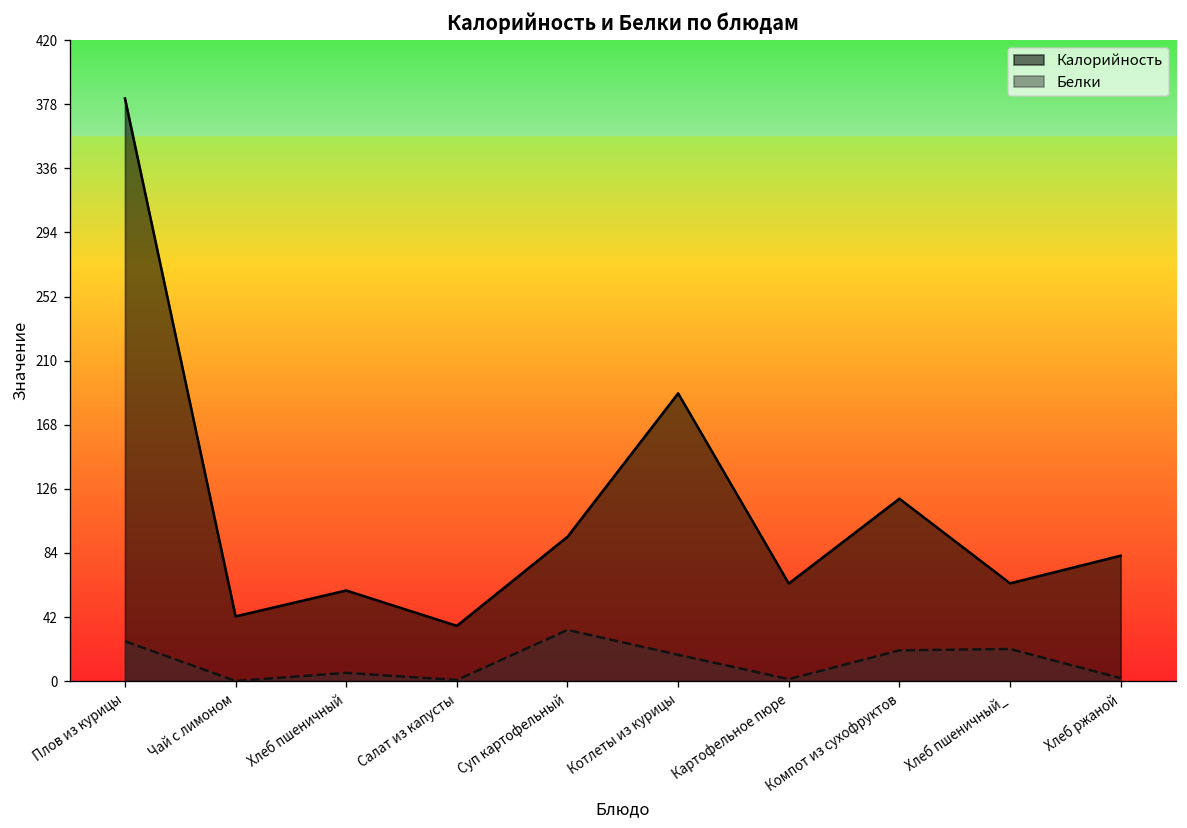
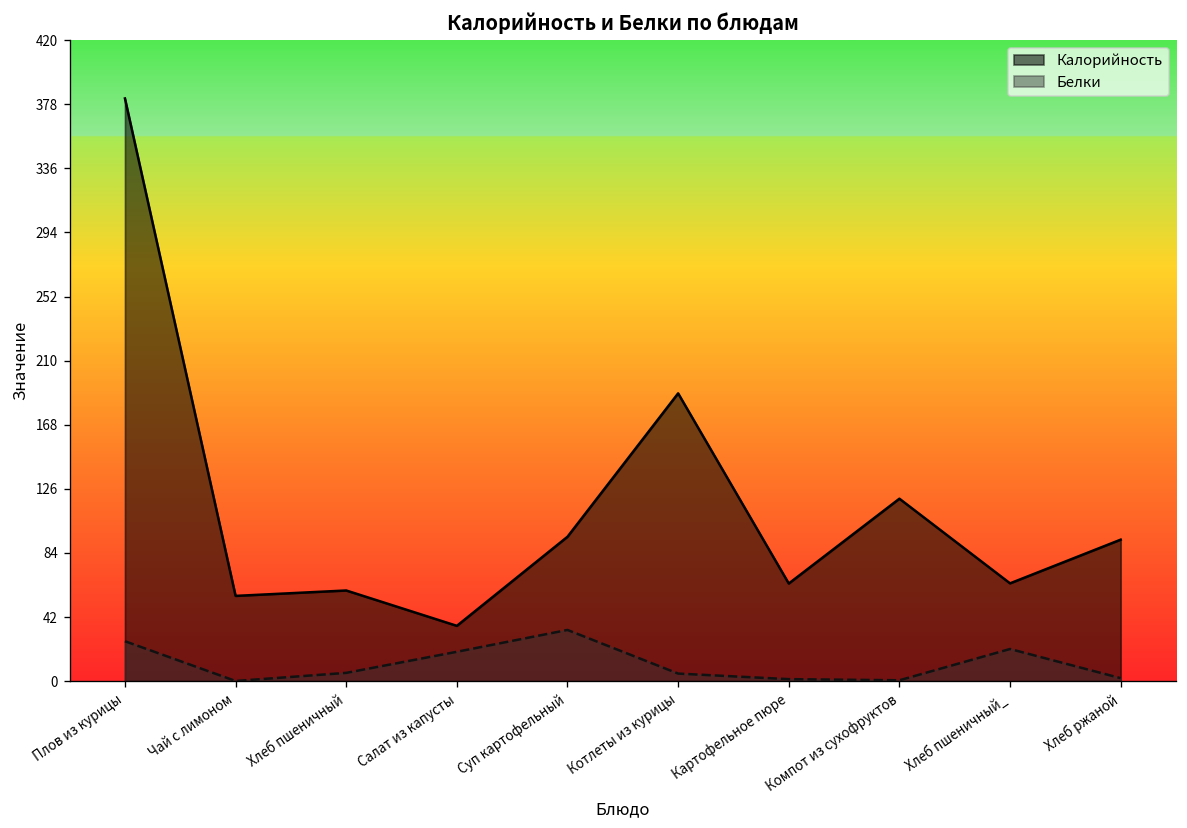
  {
    "Калорийность": {
      "Плов из курицы": 382,
-     "Чай с лимоном": 42,
+     "Чай с лимоном": 56,
      "Хлеб пшеничный": 59,
      "Салат из капусты": 36,
      "Суп картофельный": 95,
      "Котлеты из курицы": 189,
      "Картофельное пюре": 64,
      "Компот из сухофруктов": 120,
      "Хлеб пшеничный_": 64,
-     "Хлеб ржаной": 82
+     "Хлеб ржаной": 93
    },
    "Белки": {
      "Плов из курицы": 26,
      "Чай с лимоном": 0,
      "Хлеб пшеничный": 5,
-     "Салат из капусты": 1,
+     "Салат из капусты": 19,
      "Суп картофельный": 34,
-     "Котлеты из курицы": 17,
+     "Котлеты из курицы": 5,
      "Картофельное пюре": 1,
-     "Компот из сухофруктов": 20,
+     "Компот из сухофруктов": 1,
      "Хлеб пшеничный_": 21,
      "Хлеб ржаной": 2
    }
  }
